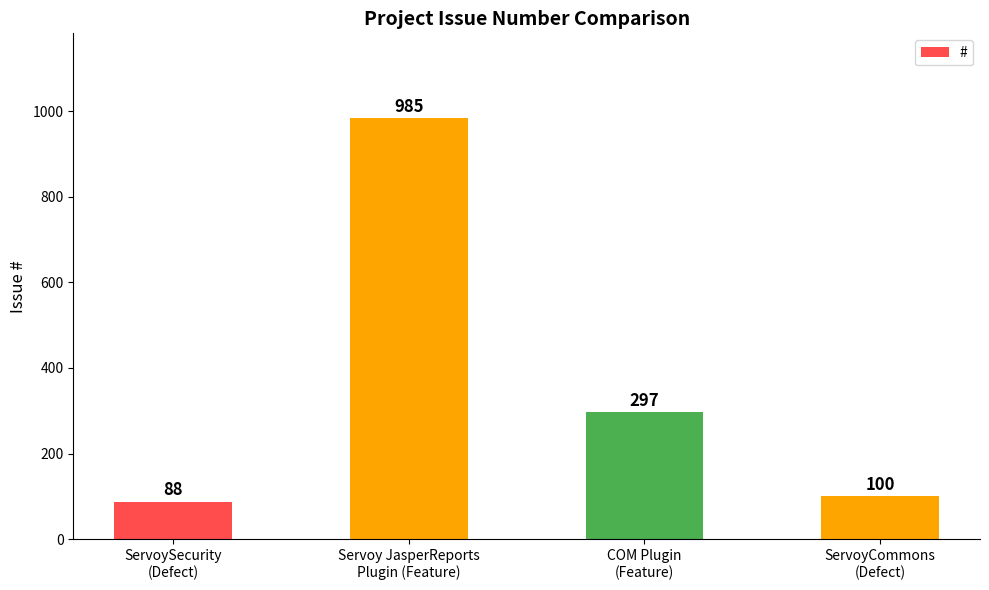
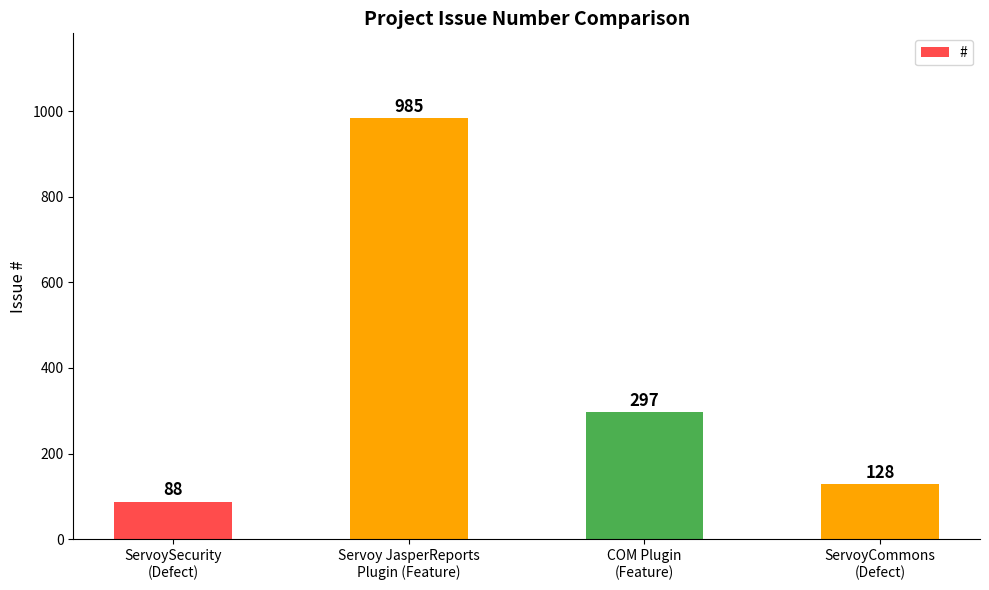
  {
    "ServoySecurity (Defect)": 88,
    "Servoy JasperReports Plugin (Feature)": 985,
    "COM Plugin (Feature)": 297,
-   "ServoyCommons (Defect)": 100
+   "ServoyCommons (Defect)": 128
  }
